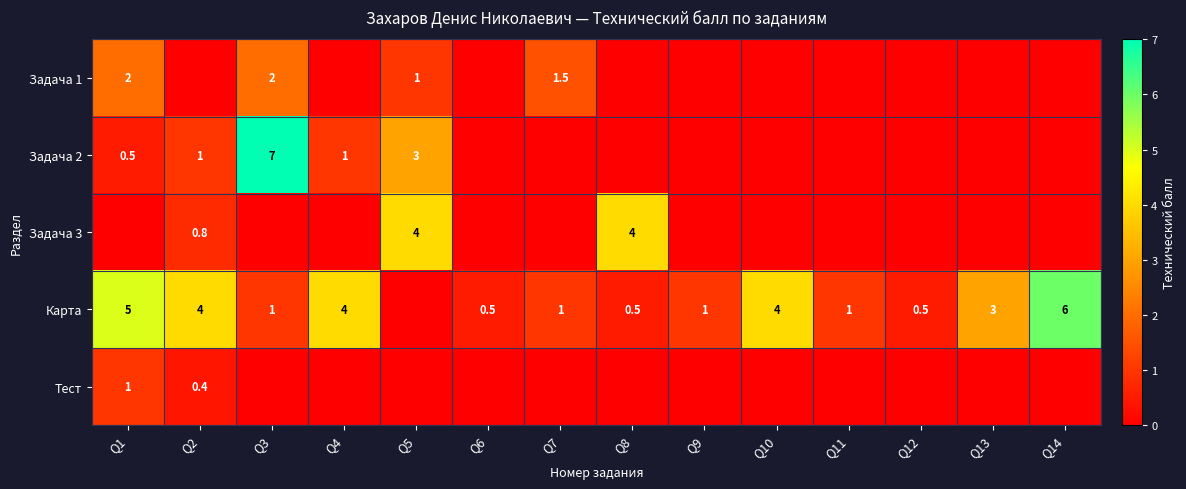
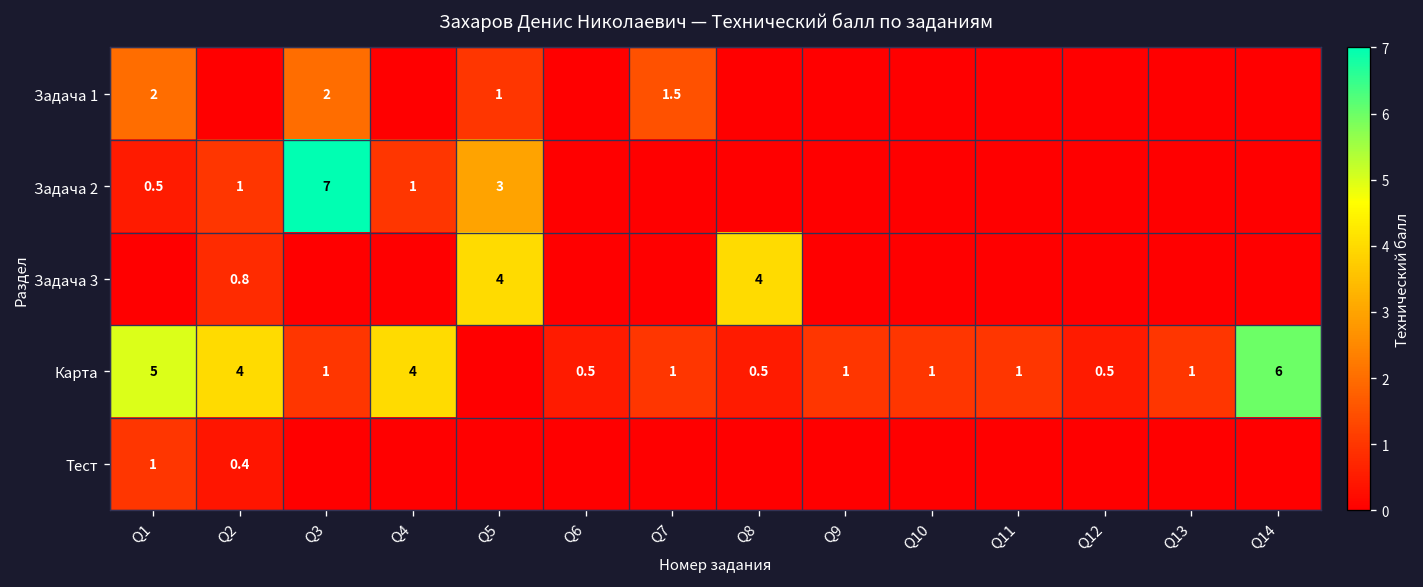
  {
    "Задача 1": {
      "Q1": 2,
      "Q3": 2,
      "Q5": 1,
      "Q7": 1.5
    },
    "Задача 2": {
      "Q1": 0.5,
      "Q2": 1,
      "Q3": 7,
      "Q4": 1,
      "Q5": 3
    },
    "Задача 3": {
      "Q2": 0.8,
      "Q5": 4,
      "Q8": 4
    },
    "Карта": {
      "Q1": 5,
      "Q2": 4,
      "Q3": 1,
      "Q4": 4,
      "Q6": 0.5,
      "Q7": 1,
      "Q8": 0.5,
      "Q9": 1,
-     "Q10": 4,
+     "Q10": 1,
      "Q11": 1,
      "Q12": 0.5,
-     "Q13": 3,
+     "Q13": 1,
      "Q14": 6
    },
    "Тест": {
      "Q1": 1,
      "Q2": 0.4
    }
  }
